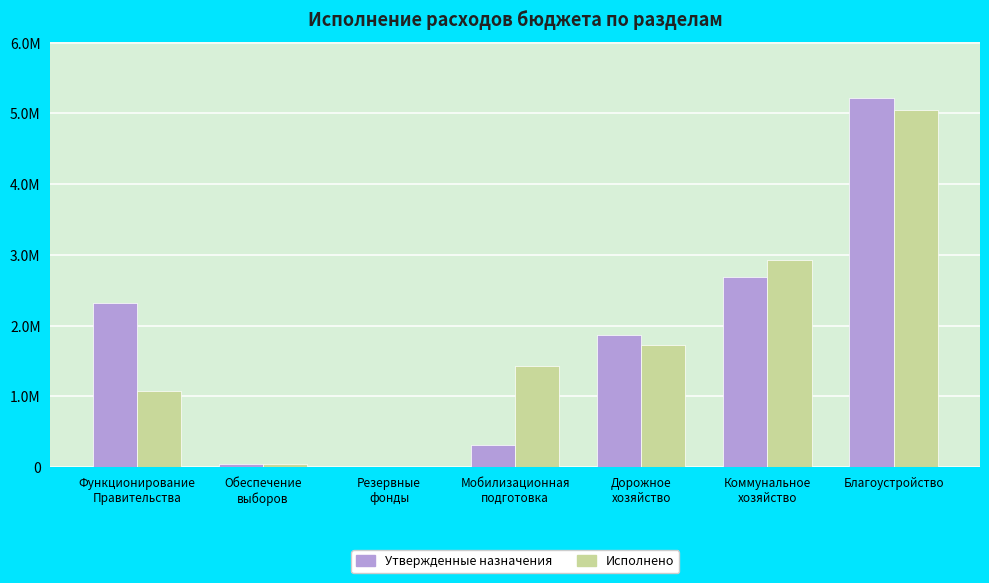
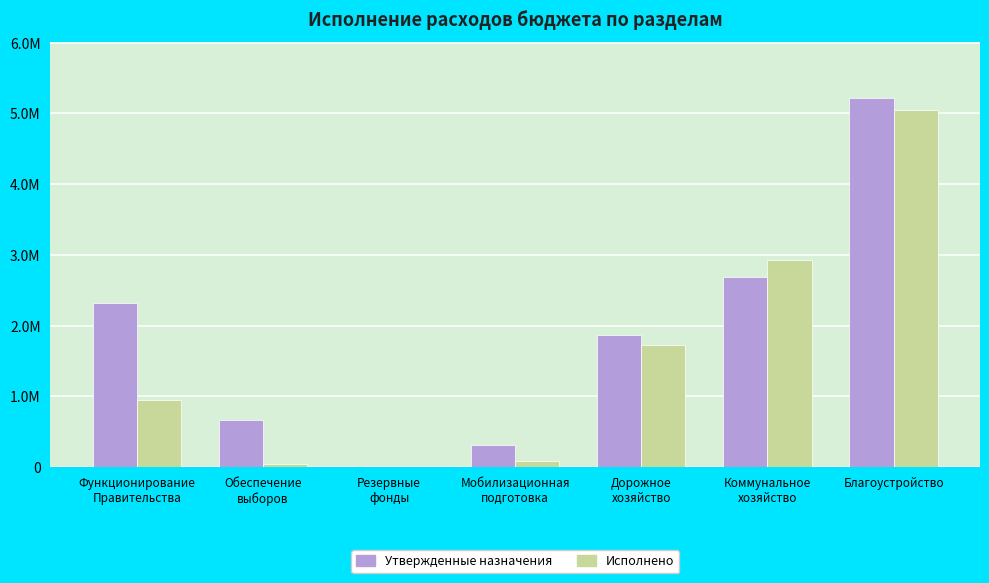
  {
    "Утвержденные назначения": {
      "Функционирование Правительства": 2300000,
-     "Обеспечение выборов": 0,
+     "Обеспечение выборов": 700000,
      "Мобилизационная подготовка": 300000,
      "Дорожное хозяйство": 1900000,
      "Коммунальное хозяйство": 2700000,
      "Благоустройство": 5200000
    },
    "Исполнено": {
-     "Функционирование Правительства": 1100000,
+     "Функционирование Правительства": 1000000,
      "Обеспечение выборов": 0,
      "Резервные фонды": 0,
-     "Мобилизационная подготовка": 1400000,
+     "Мобилизационная подготовка": 100000,
      "Дорожное хозяйство": 1700000,
      "Коммунальное хозяйство": 2900000,
      "Благоустройство": 5000000
    }
  }
